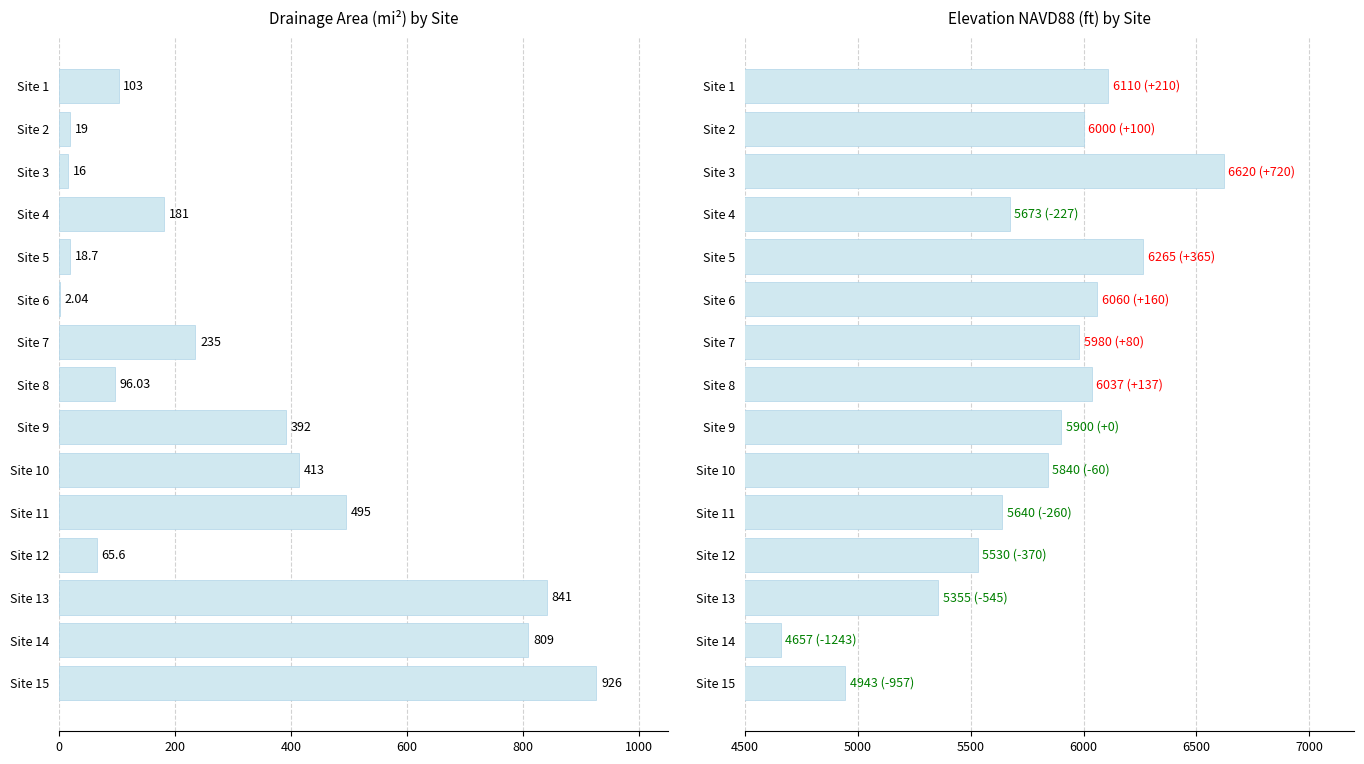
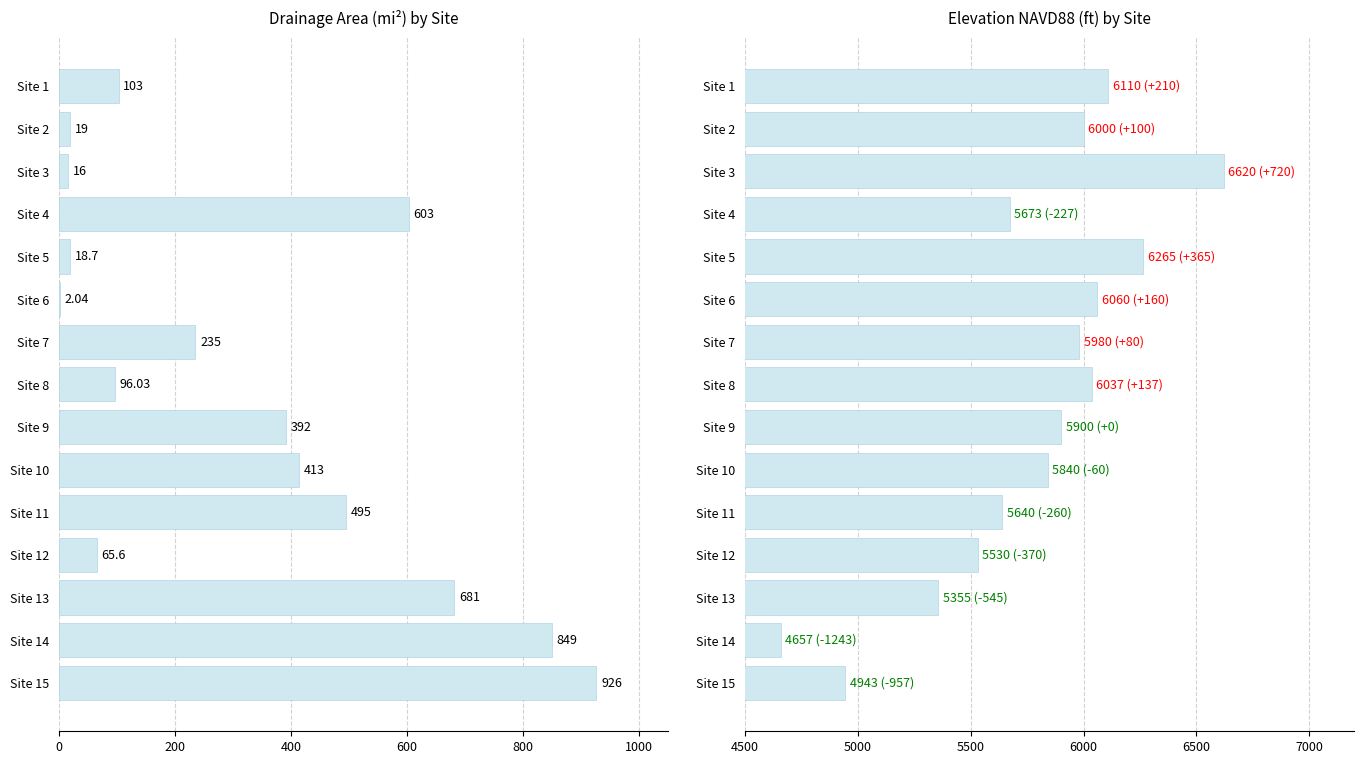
  {
    "Drainage Area (mi²) by Site": {
      "Site 1": 103,
      "Site 2": 19,
      "Site 3": 16,
-     "Site 4": 181,
+     "Site 4": 603,
      "Site 5": 18.7,
      "Site 6": 2.04,
      "Site 7": 235,
      "Site 8": 96.03,
      "Site 9": 392,
      "Site 10": 413,
      "Site 11": 495,
      "Site 12": 65.6,
-     "Site 13": 841,
-     "Site 14": 809,
+     "Site 13": 681,
+     "Site 14": 849,
      "Site 15": 926
    },
    "Elevation NAVD88 (ft) by Site": {
      "Site 1": 6110,
      "Site 2": 6000,
      "Site 3": 6620,
      "Site 4": 5673,
      "Site 5": 6265,
      "Site 6": 6060,
      "Site 7": 5980,
      "Site 8": 6037,
      "Site 9": 5900,
      "Site 10": 5840,
      "Site 11": 5640,
      "Site 12": 5530,
      "Site 13": 5355,
      "Site 14": 4657,
      "Site 15": 4943
    }
  }
